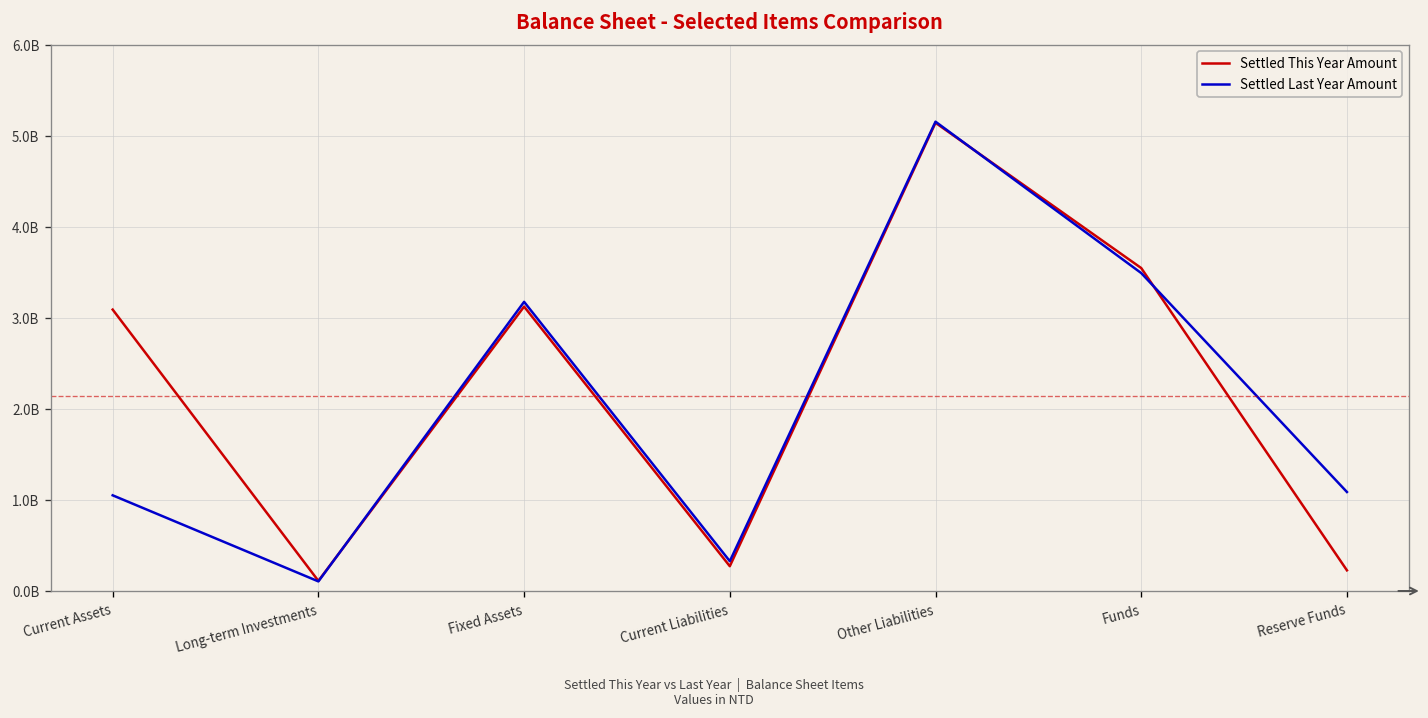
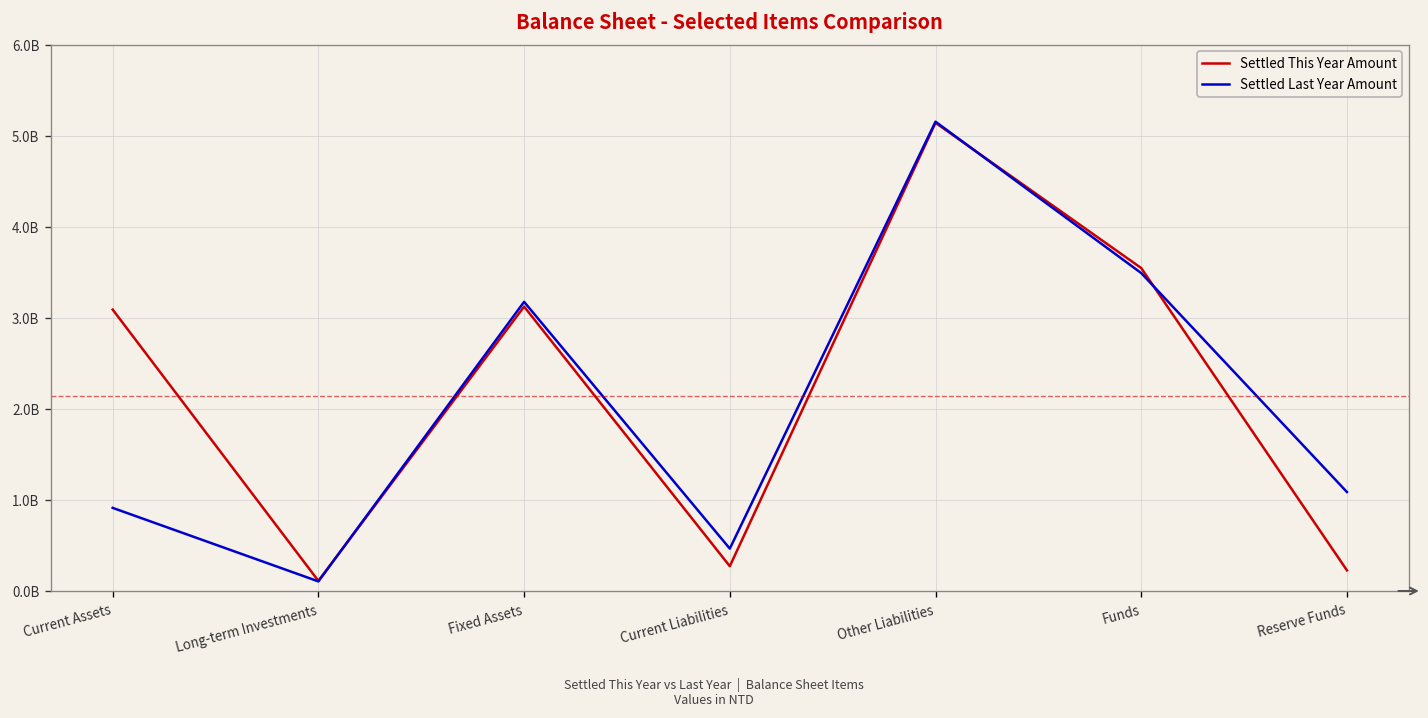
  {
    "Settled This Year Amount": {
      "Current Assets": 3100000000,
      "Fixed Assets": 3100000000,
      "Current Liabilities": 300000000,
      "Funds": 3500000000,
      "Reserve Funds": 200000000
    },
    "Settled Last Year Amount": {
-     "Current Assets": 1100000000,
+     "Current Assets": 900000000,
      "Fixed Assets": 3200000000,
-     "Current Liabilities": 300000000,
+     "Current Liabilities": 500000000,
      "Funds": 3500000000,
      "Reserve Funds": 1100000000
    }
  }
